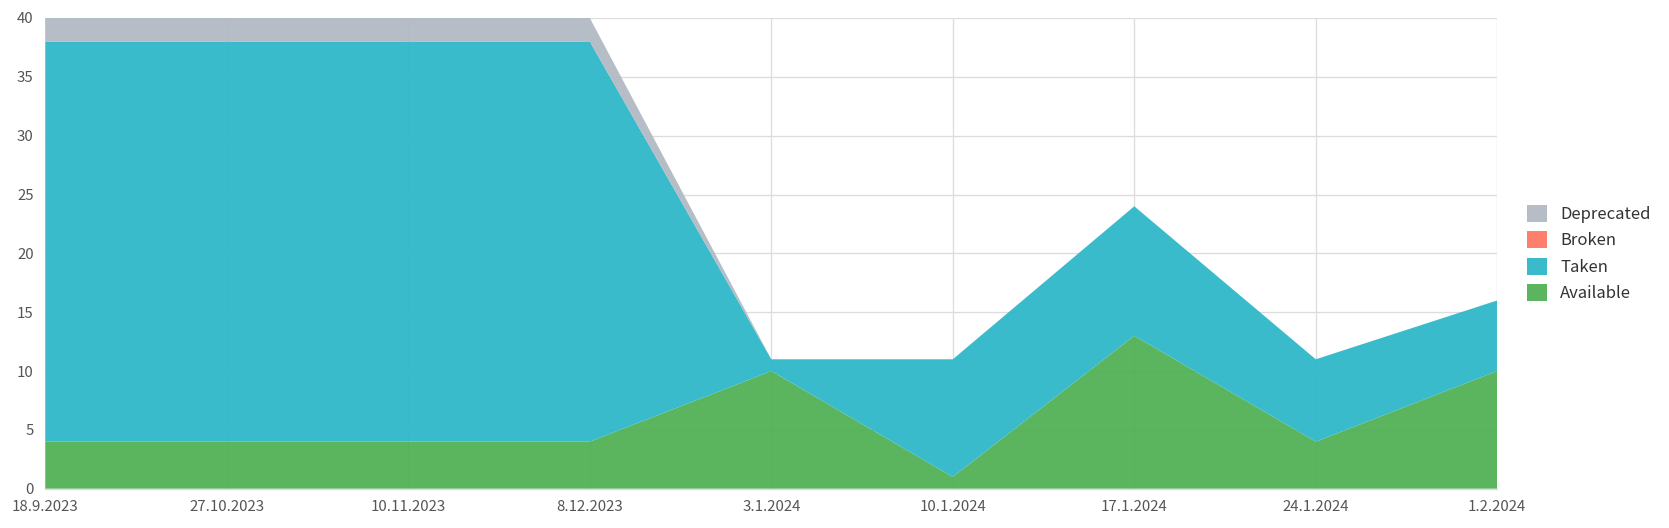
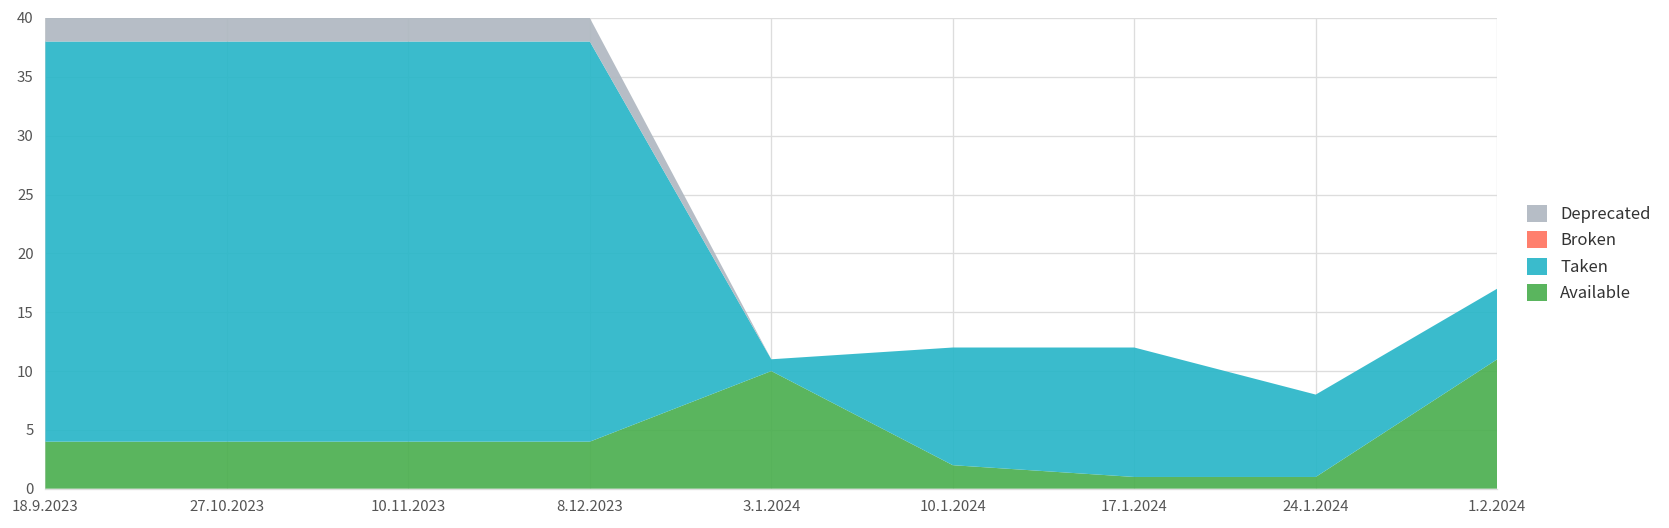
  {
    "Available": {
      "18.9.2023": 4,
      "27.10.2023": 4,
      "10.11.2023": 4,
      "8.12.2023": 4,
      "3.1.2024": 10,
-     "10.1.2024": 1,
-     "17.1.2024": 13,
-     "24.1.2024": 4,
-     "1.2.2024": 10
+     "10.1.2024": 2,
+     "17.1.2024": 1,
+     "24.1.2024": 1,
+     "1.2.2024": 11
    },
    "Deprecated": {
      "18.9.2023": 2,
      "27.10.2023": 2,
      "10.11.2023": 2,
      "8.12.2023": 2
    }
  }
